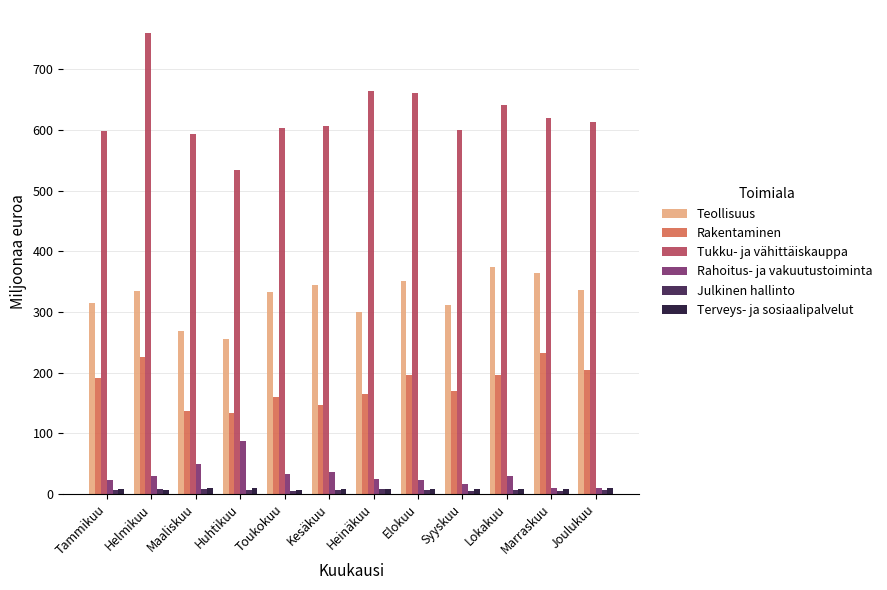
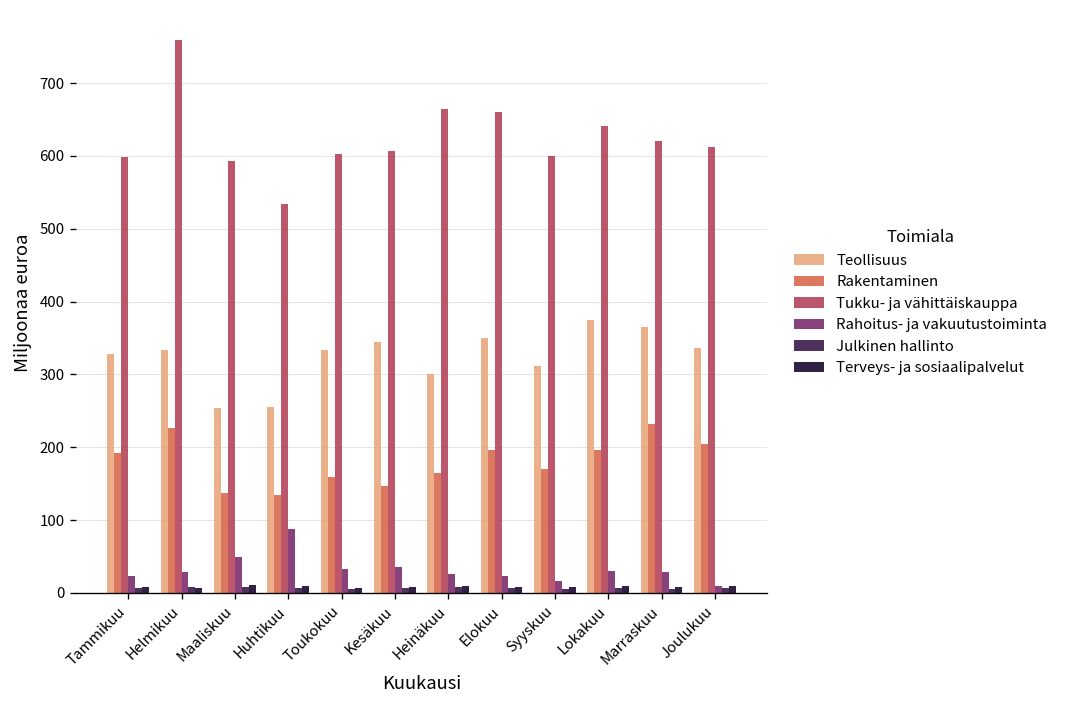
  {
    "Teollisuus": {
-     "Tammikuu": 310,
+     "Tammikuu": 330,
      "Helmikuu": 330,
-     "Maaliskuu": 270,
+     "Maaliskuu": 250,
      "Huhtikuu": 260,
      "Toukokuu": 330,
      "Kesäkuu": 340,
      "Heinäkuu": 300,
      "Elokuu": 350,
      "Syyskuu": 310,
      "Lokakuu": 370,
      "Marraskuu": 360,
      "Joulukuu": 340
    },
    "Rahoitus- ja vakuutustoiminta": {
      "Tammikuu": 20,
      "Helmikuu": 30,
      "Maaliskuu": 50,
      "Huhtikuu": 90,
      "Toukokuu": 30,
      "Kesäkuu": 40,
      "Heinäkuu": 30,
      "Elokuu": 20,
      "Syyskuu": 20,
      "Lokakuu": 30,
-     "Marraskuu": 10,
+     "Marraskuu": 30,
      "Joulukuu": 10
    }
  }
